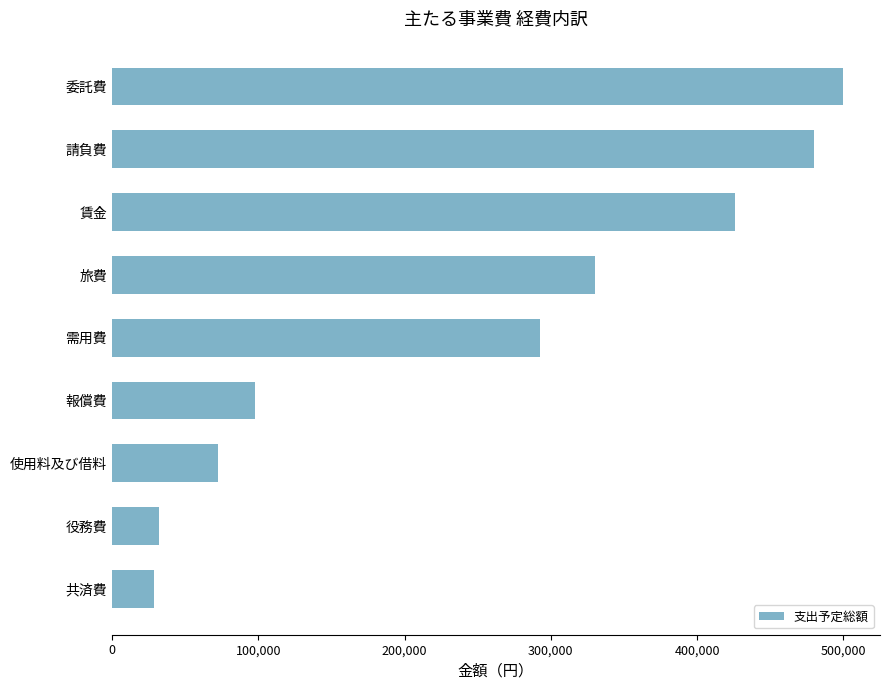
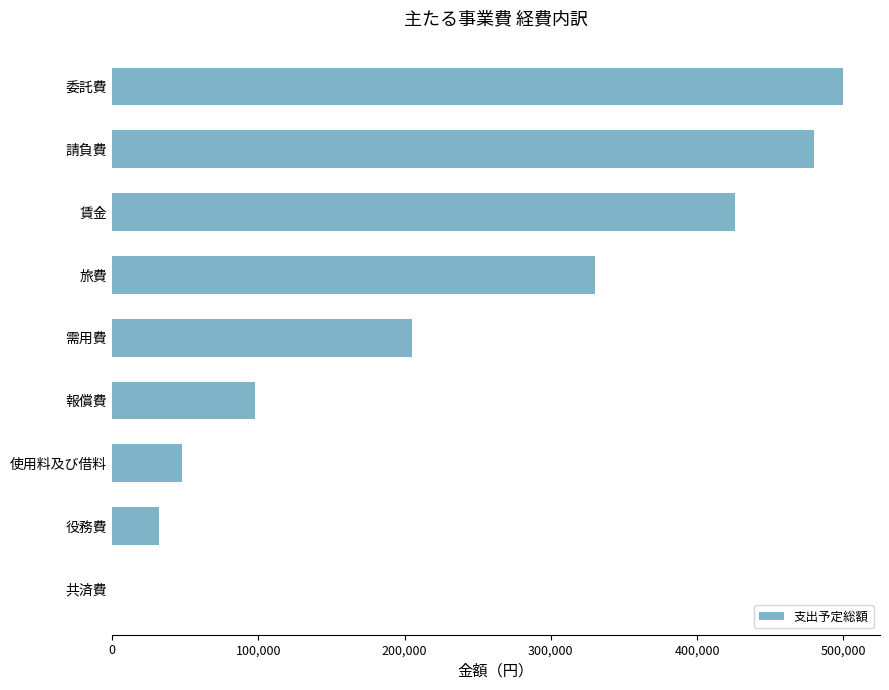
  {
    "委託費": "500,000",
    "請負費": "480,000",
    "賃金": "426,000",
    "旅費": "330,000",
-   "需用費": "292,000",
+   "需用費": "205,000",
    "報償費": "98,000",
-   "使用料及び借料": "73,000",
+   "使用料及び借料": "48,000",
    "役務費": "32,000",
-   "共済費": "29,000"
+   "共済費": "0"
  }
